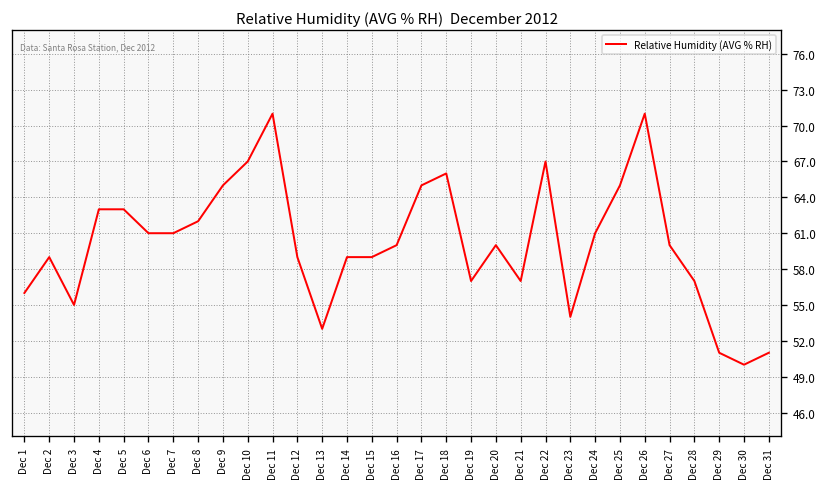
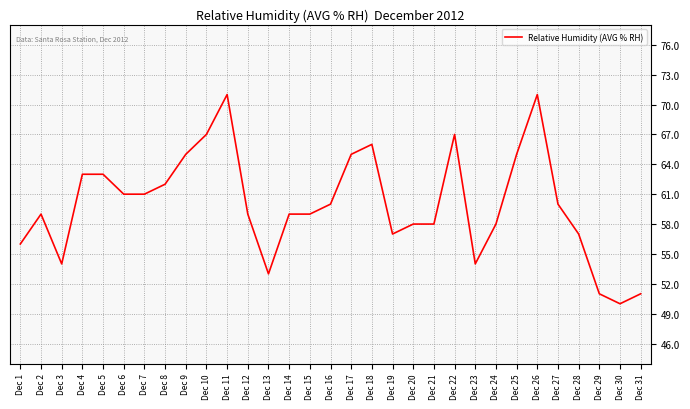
  {
    "Dec 1": 56,
    "Dec 2": 59,
-   "Dec 3": 55,
+   "Dec 3": 54,
    "Dec 4": 63,
    "Dec 5": 63,
    "Dec 6": 61,
    "Dec 7": 61,
    "Dec 8": 62,
    "Dec 9": 65,
    "Dec 10": 67,
    "Dec 11": 71,
    "Dec 12": 59,
    "Dec 13": 53,
    "Dec 14": 59,
    "Dec 15": 59,
    "Dec 16": 60,
    "Dec 17": 65,
    "Dec 18": 66,
    "Dec 19": 57,
-   "Dec 20": 60,
-   "Dec 21": 57,
+   "Dec 20": 58,
+   "Dec 21": 58,
    "Dec 22": 67,
    "Dec 23": 54,
-   "Dec 24": 61,
+   "Dec 24": 58,
    "Dec 25": 65,
    "Dec 26": 71,
    "Dec 27": 60,
    "Dec 28": 57,
    "Dec 29": 51,
    "Dec 30": 50,
    "Dec 31": 51
  }
